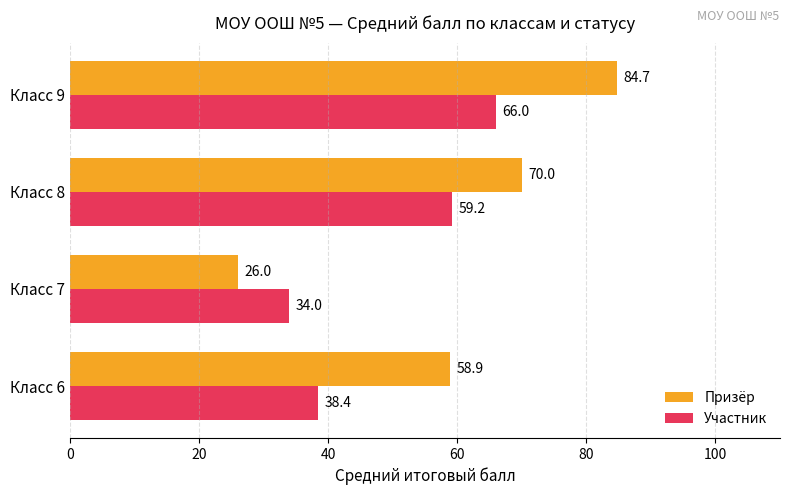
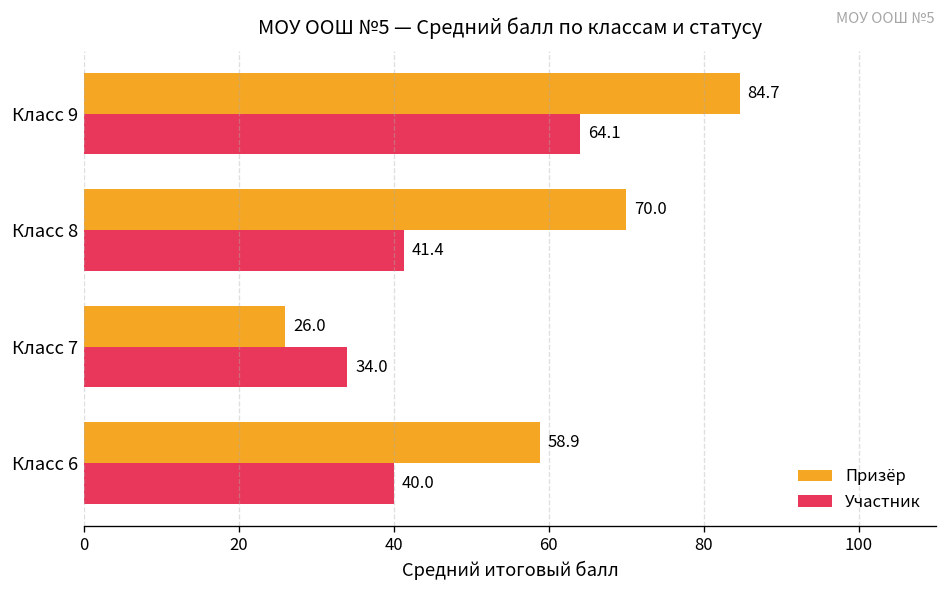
  {
    "Призёр": {
      "Класс 9": 84.7,
      "Класс 8": 70.0,
      "Класс 7": 26.0,
      "Класс 6": 58.9
    },
    "Участник": {
-     "Класс 9": 66.0,
-     "Класс 8": 59.2,
+     "Класс 9": 64.1,
+     "Класс 8": 41.4,
      "Класс 7": 34.0,
-     "Класс 6": 38.4
+     "Класс 6": 40.0
    }
  }
